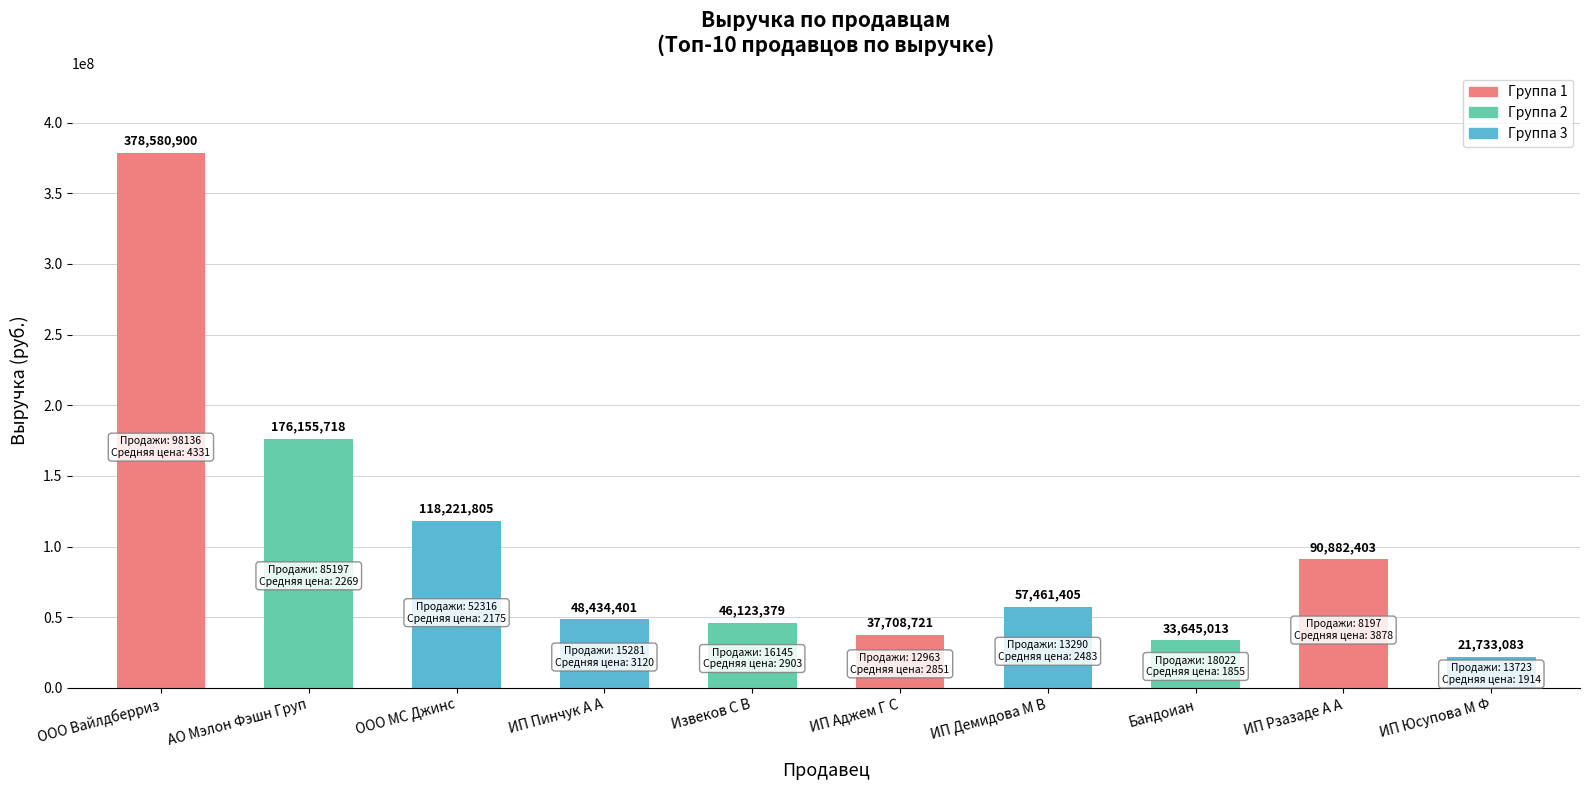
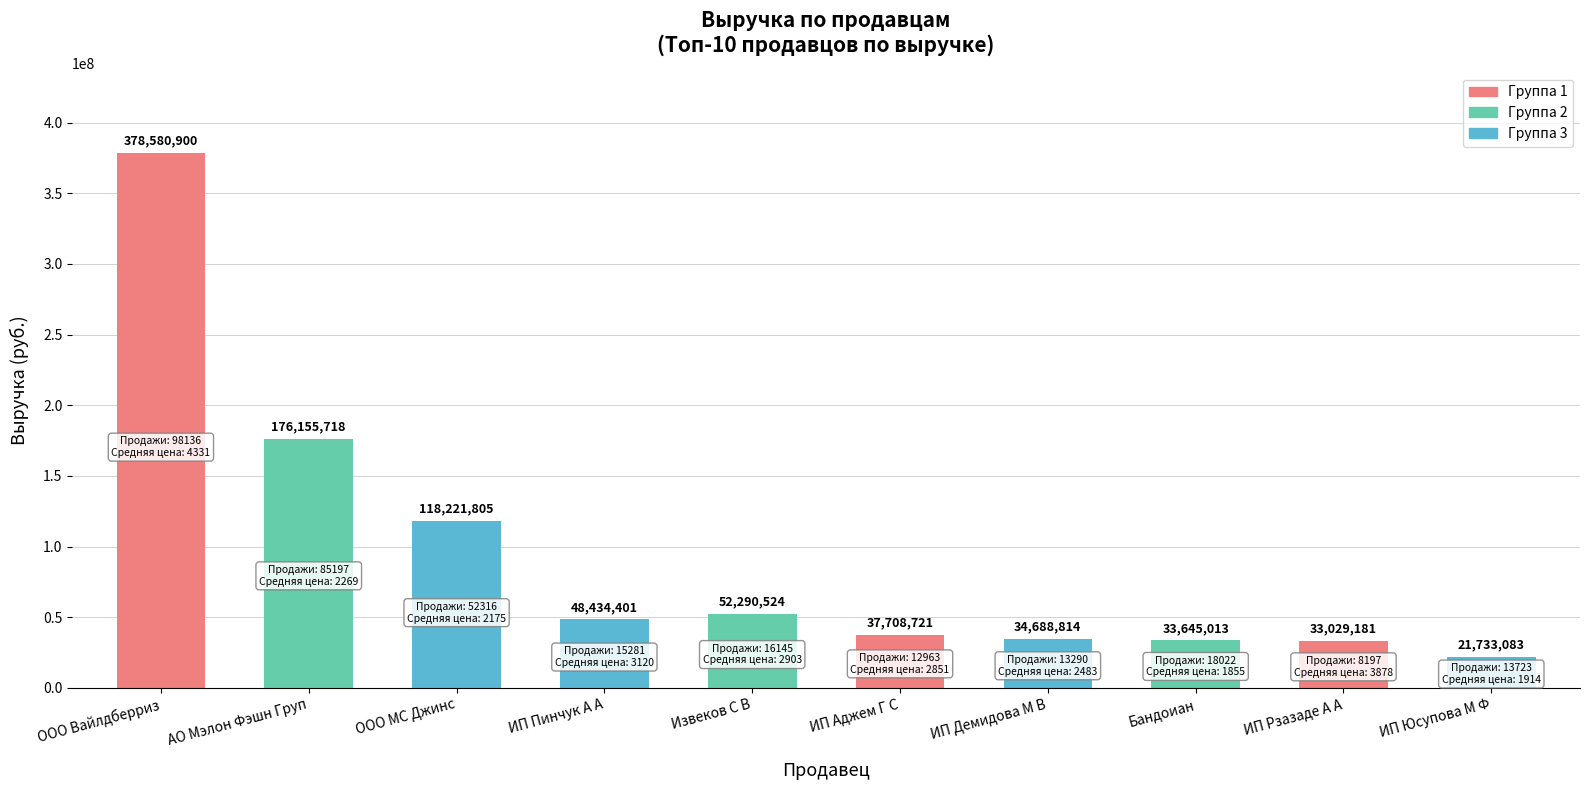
  {
    "ООО Вайлдберриз": "378,580,900",
    "АО Мэлон Фэшн Груп": "176,155,718",
    "ООО МС Джинс": "118,221,805",
    "ИП Пинчук А А": "48,434,401",
-   "Извеков С В": "46,123,379",
+   "Извеков С В": "52,290,524",
    "ИП Аджем Г С": "37,708,721",
-   "ИП Демидова М В": "57,461,405",
+   "ИП Демидова М В": "34,688,814",
    "Бандоиан": "33,645,013",
-   "ИП Рзазаде А А": "90,882,403",
+   "ИП Рзазаде А А": "33,029,181",
    "ИП Юсупова М Ф": "21,733,083"
  }
